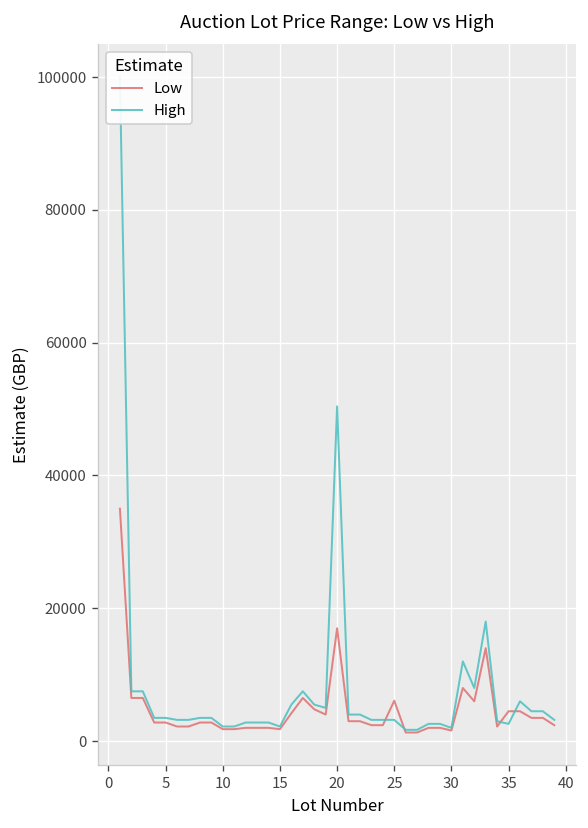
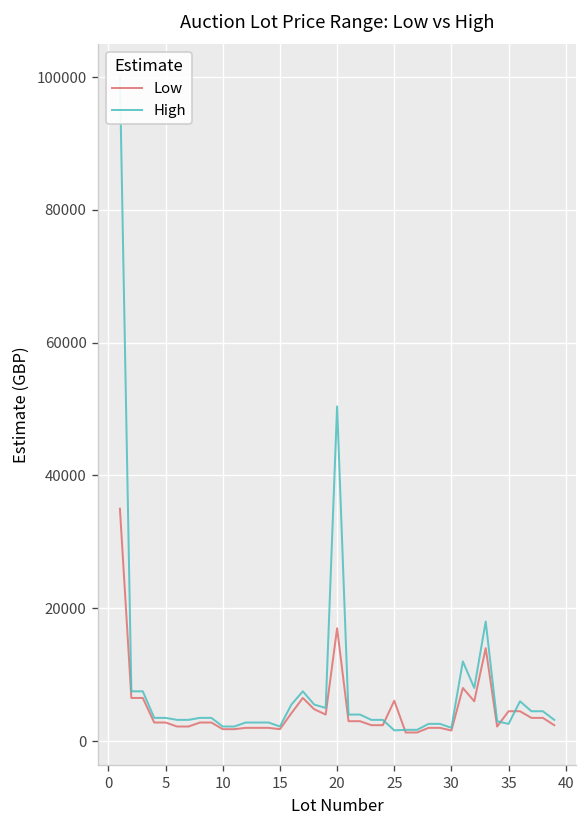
  {
    "Low": {
      "5": 3000,
      "20": 17000,
      "25": 6000,
      "35": 5000
    },
    "High": {
      "5": 4000,
      "20": 50000,
-     "25": 3000,
+     "25": 2000,
      "35": 3000
    }
  }
